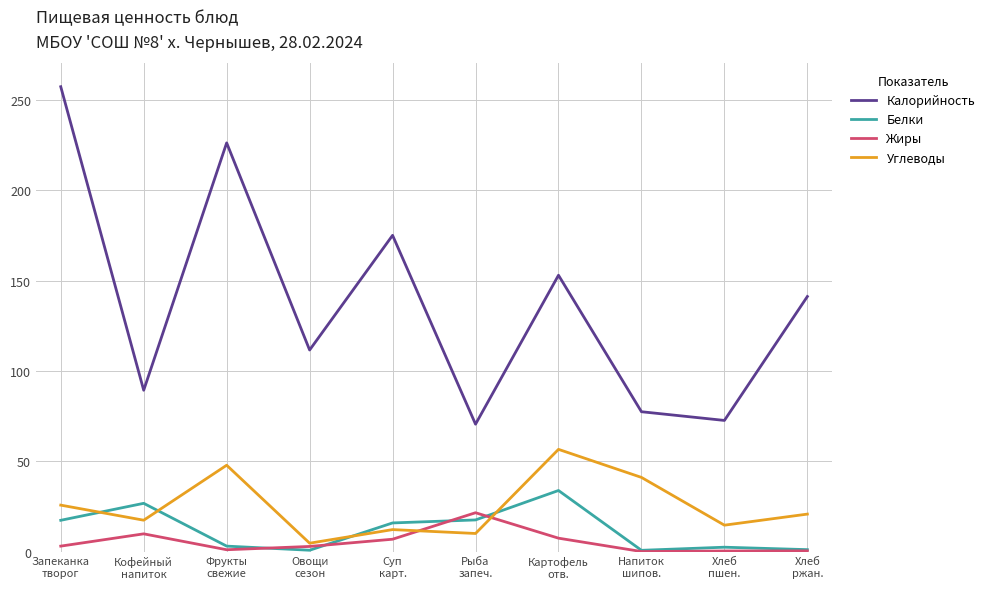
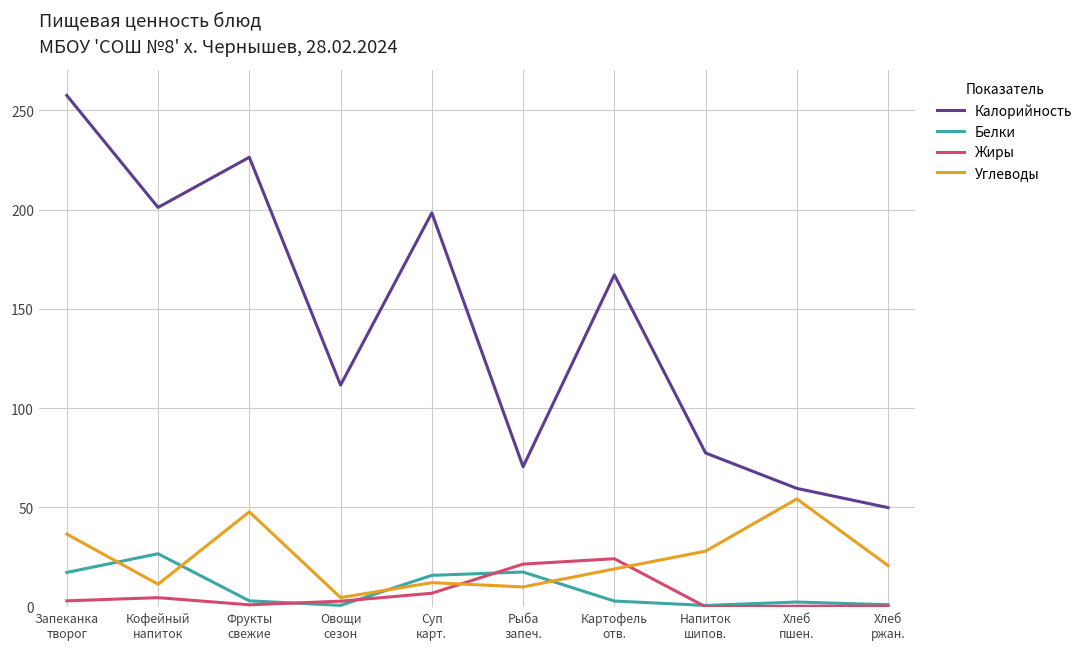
  {
    "Калорийность": {
      "Запеканка творог": 257,
-     "Кофейный напиток": 89,
+     "Кофейный напиток": 201,
      "Фрукты свежие": 226,
      "Овощи сезон": 112,
-     "Суп карт.": 175,
+     "Суп карт.": 198,
      "Рыба запеч.": 71,
-     "Картофель отв.": 153,
+     "Картофель отв.": 167,
      "Напиток шипов.": 77,
-     "Хлеб пшен.": 73,
-     "Хлеб ржан.": 141
+     "Хлеб пшен.": 60,
+     "Хлеб ржан.": 50
    },
    "Белки": {
      "Запеканка творог": 17,
      "Кофейный напиток": 27,
      "Фрукты свежие": 3,
      "Овощи сезон": 1,
      "Суп карт.": 16,
      "Рыба запеч.": 18,
-     "Картофель отв.": 34,
+     "Картофель отв.": 3,
      "Хлеб пшен.": 2
    },
    "Жиры": {
      "Запеканка творог": 3,
-     "Кофейный напиток": 10,
+     "Кофейный напиток": 5,
      "Фрукты свежие": 1,
      "Овощи сезон": 3,
      "Суп карт.": 7,
      "Рыба запеч.": 21,
-     "Картофель отв.": 7,
+     "Картофель отв.": 24,
      "Хлеб пшен.": 0
    },
    "Углеводы": {
-     "Запеканка творог": 26,
-     "Кофейный напиток": 17,
+     "Запеканка творог": 37,
+     "Кофейный напиток": 11,
      "Фрукты свежие": 48,
      "Овощи сезон": 5,
      "Суп карт.": 12,
      "Рыба запеч.": 10,
-     "Картофель отв.": 57,
-     "Напиток шипов.": 41,
-     "Хлеб пшен.": 15,
+     "Картофель отв.": 19,
+     "Напиток шипов.": 28,
+     "Хлеб пшен.": 54,
      "Хлеб ржан.": 21
    }
  }
